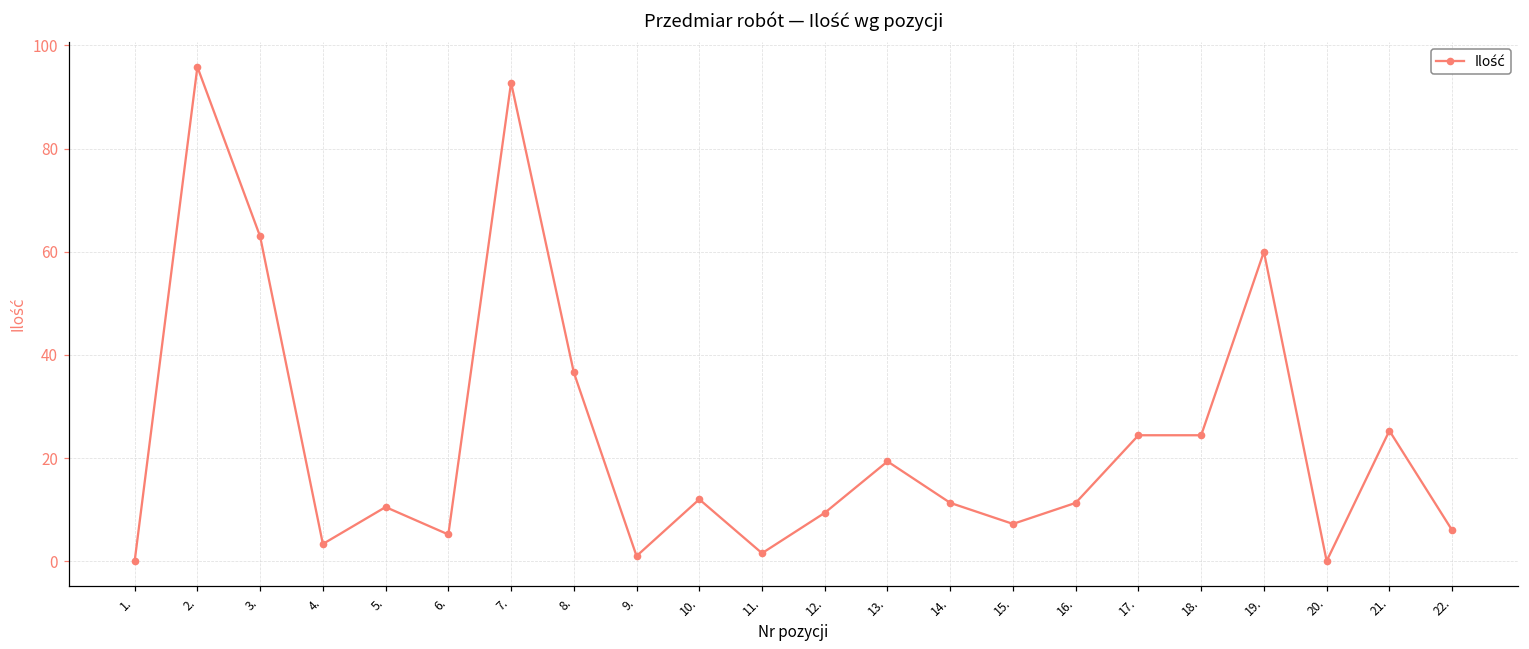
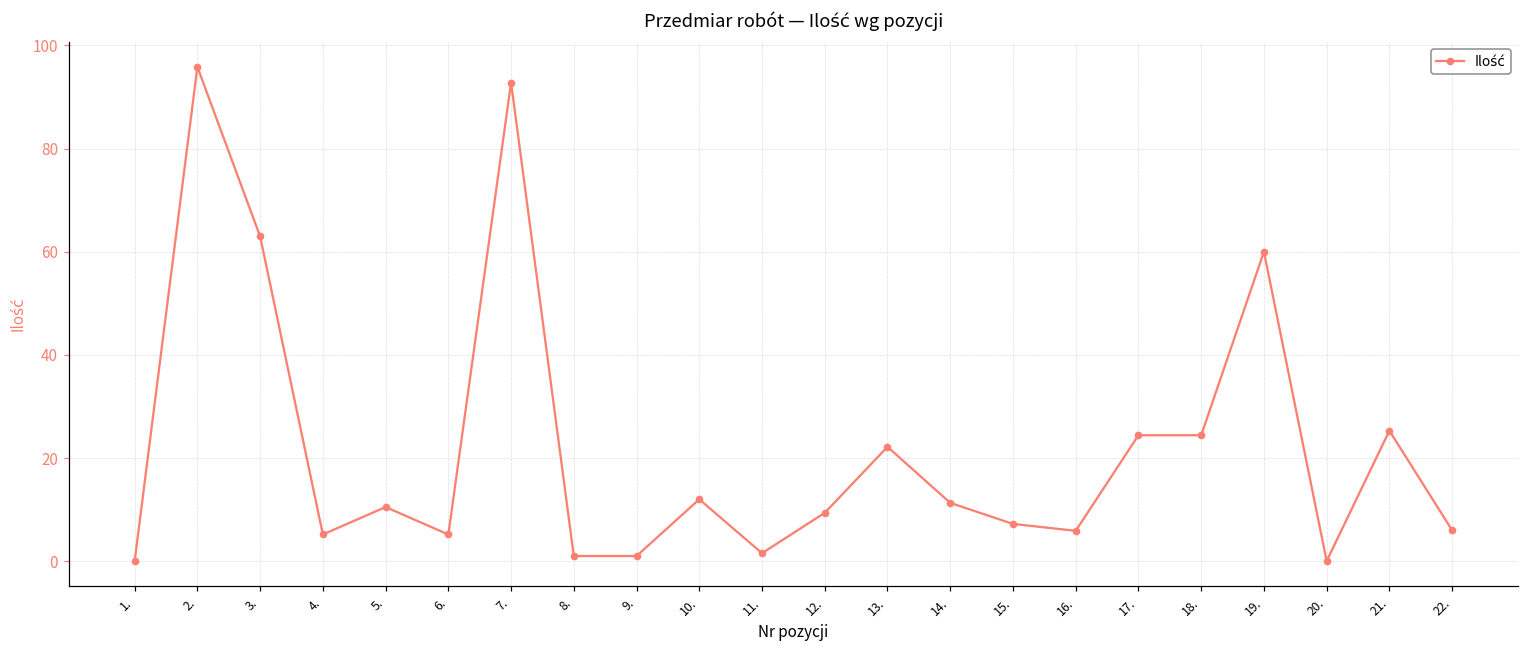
  {
    "1.": 0,
    "2.": 96,
    "3.": 63,
-   "4.": 3,
+   "4.": 5,
    "5.": 11,
    "6.": 5,
    "7.": 93,
-   "8.": 37,
+   "8.": 1,
    "9.": 1,
    "10.": 12,
    "11.": 2,
    "12.": 9,
-   "13.": 19,
+   "13.": 22,
    "14.": 11,
    "15.": 7,
-   "16.": 11,
+   "16.": 6,
    "17.": 24,
    "18.": 24,
    "19.": 60,
    "20.": 0,
    "21.": 25,
    "22.": 6
  }
